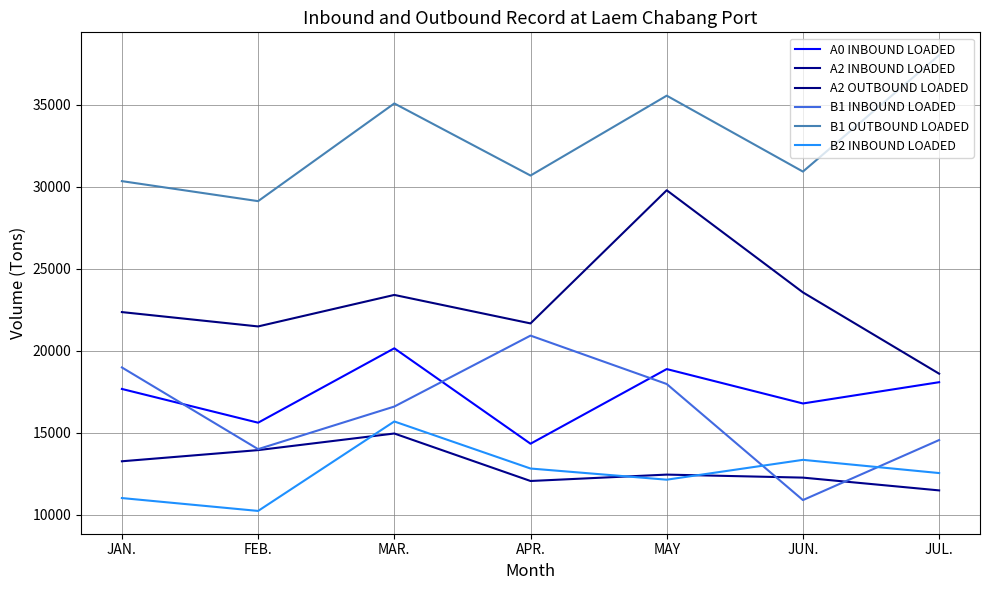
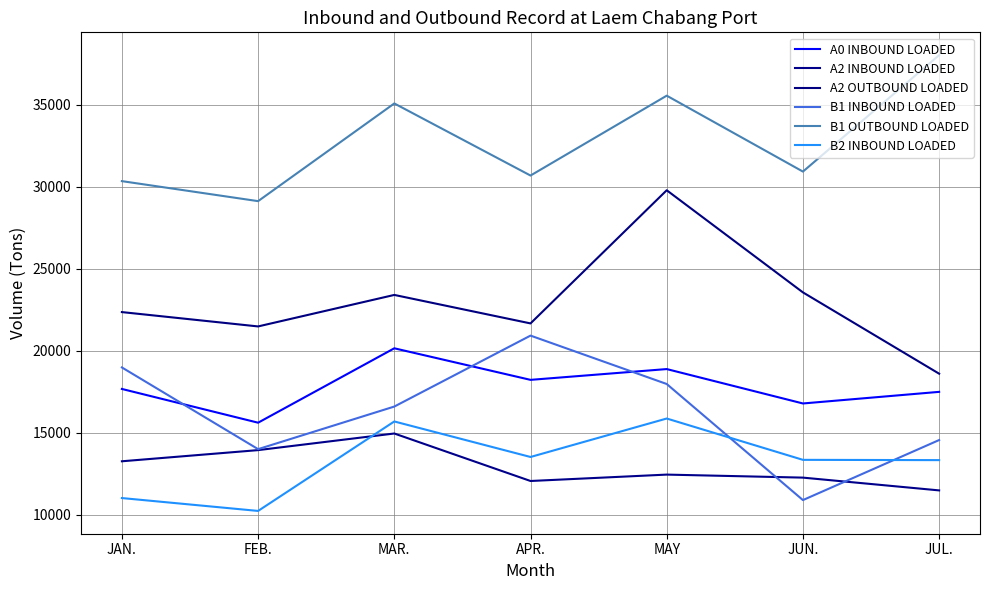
  {
    "A0 INBOUND LOADED": {
      "JAN.": 17700,
      "FEB.": 15600,
      "MAR.": 20100,
-     "APR.": 14300,
+     "APR.": 18200,
      "MAY": 18900,
      "JUN.": 16800,
-     "JUL.": 18100
+     "JUL.": 17500
    },
    "B2 INBOUND LOADED": {
      "JAN.": 11000,
      "FEB.": 10200,
      "MAR.": 15700,
-     "APR.": 12800,
-     "MAY": 12100,
+     "APR.": 13500,
+     "MAY": 15900,
      "JUN.": 13300,
-     "JUL.": 12500
+     "JUL.": 13300
    }
  }
